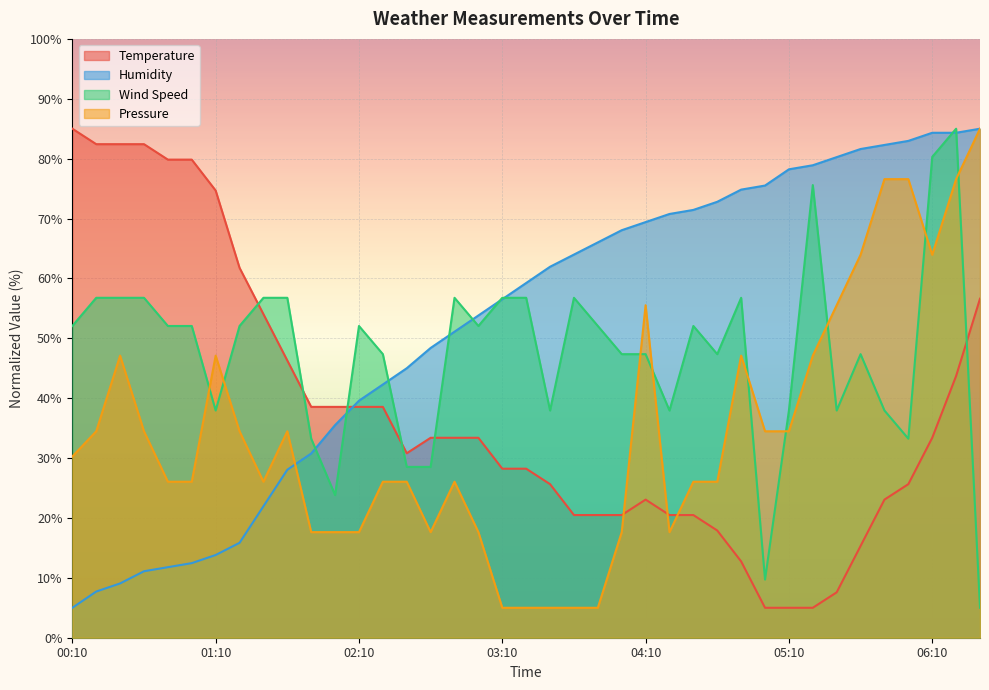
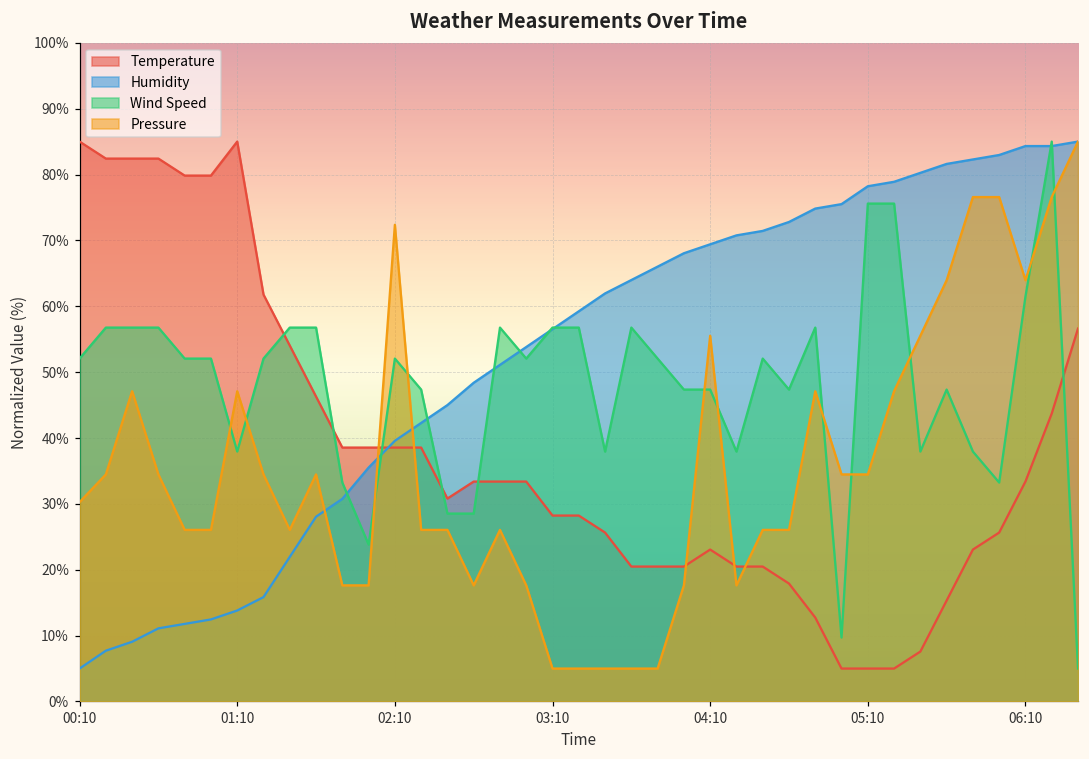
  {
    "Temperature": {
      "00:10": "85%",
-     "01:10": "75%",
+     "01:10": "85%",
      "02:10": "39%",
      "03:10": "28%",
      "04:10": "23%",
      "05:10": "5%",
      "06:10": "33%"
    },
    "Humidity": {
      "00:10": "5%",
      "01:10": "14%",
      "02:10": "40%",
      "04:10": "69%",
      "05:10": "78%",
      "06:10": "84%"
    },
    "Wind Speed": {
      "00:10": "52%",
      "01:10": "38%",
      "02:10": "52%",
      "04:10": "47%",
-     "05:10": "38%",
-     "06:10": "80%"
+     "05:10": "76%",
+     "06:10": "61%"
    },
    "Pressure": {
      "00:10": "30%",
      "01:10": "47%",
-     "02:10": "18%",
+     "02:10": "72%",
      "03:10": "5%",
      "04:10": "56%",
      "05:10": "34%",
      "06:10": "64%"
    }
  }
